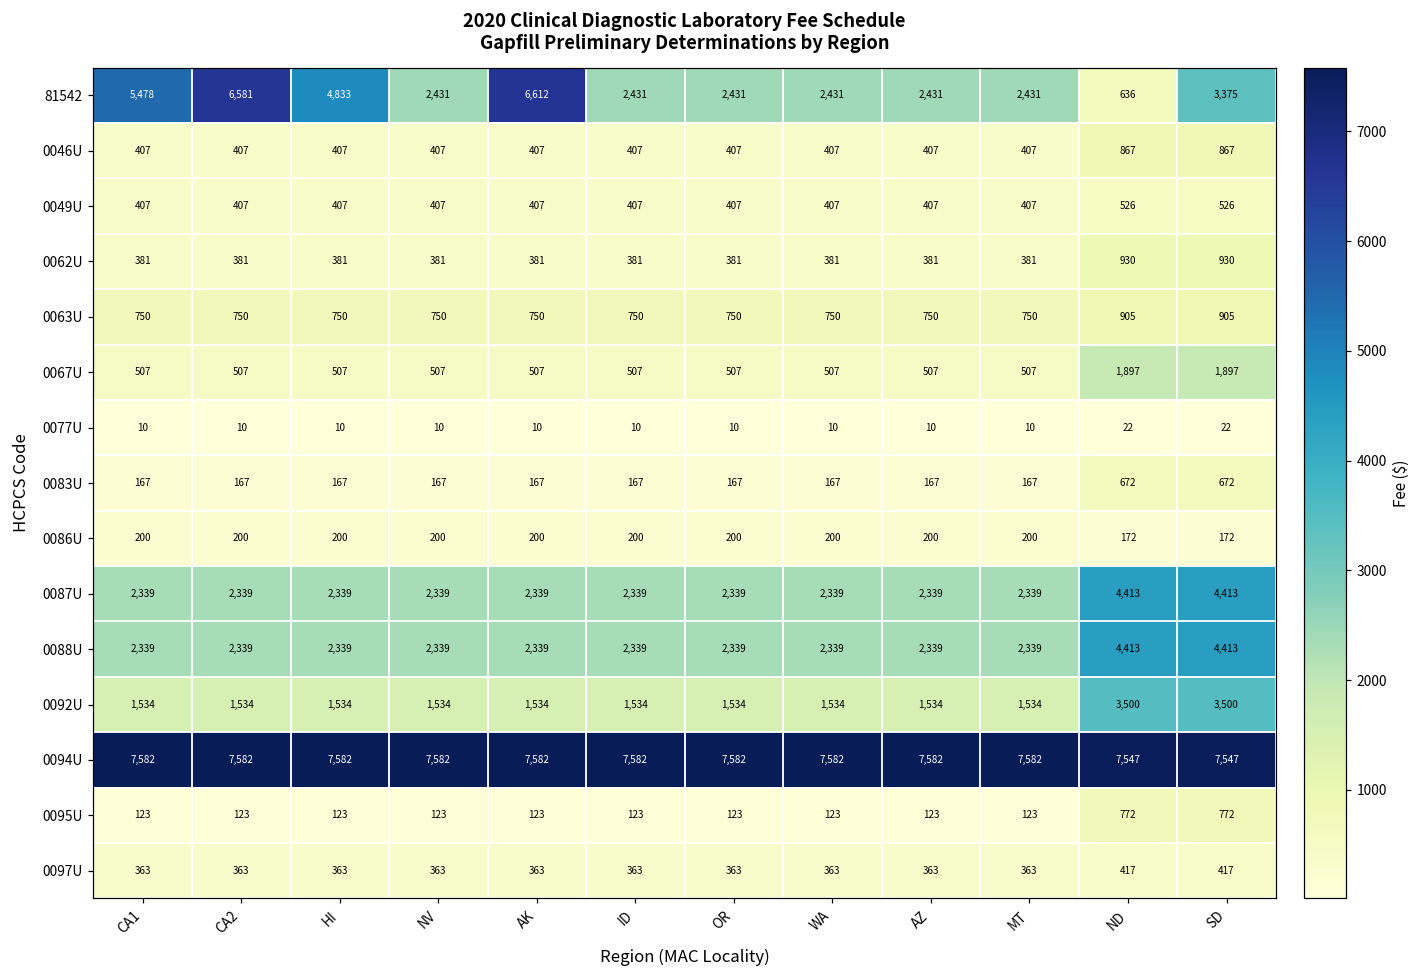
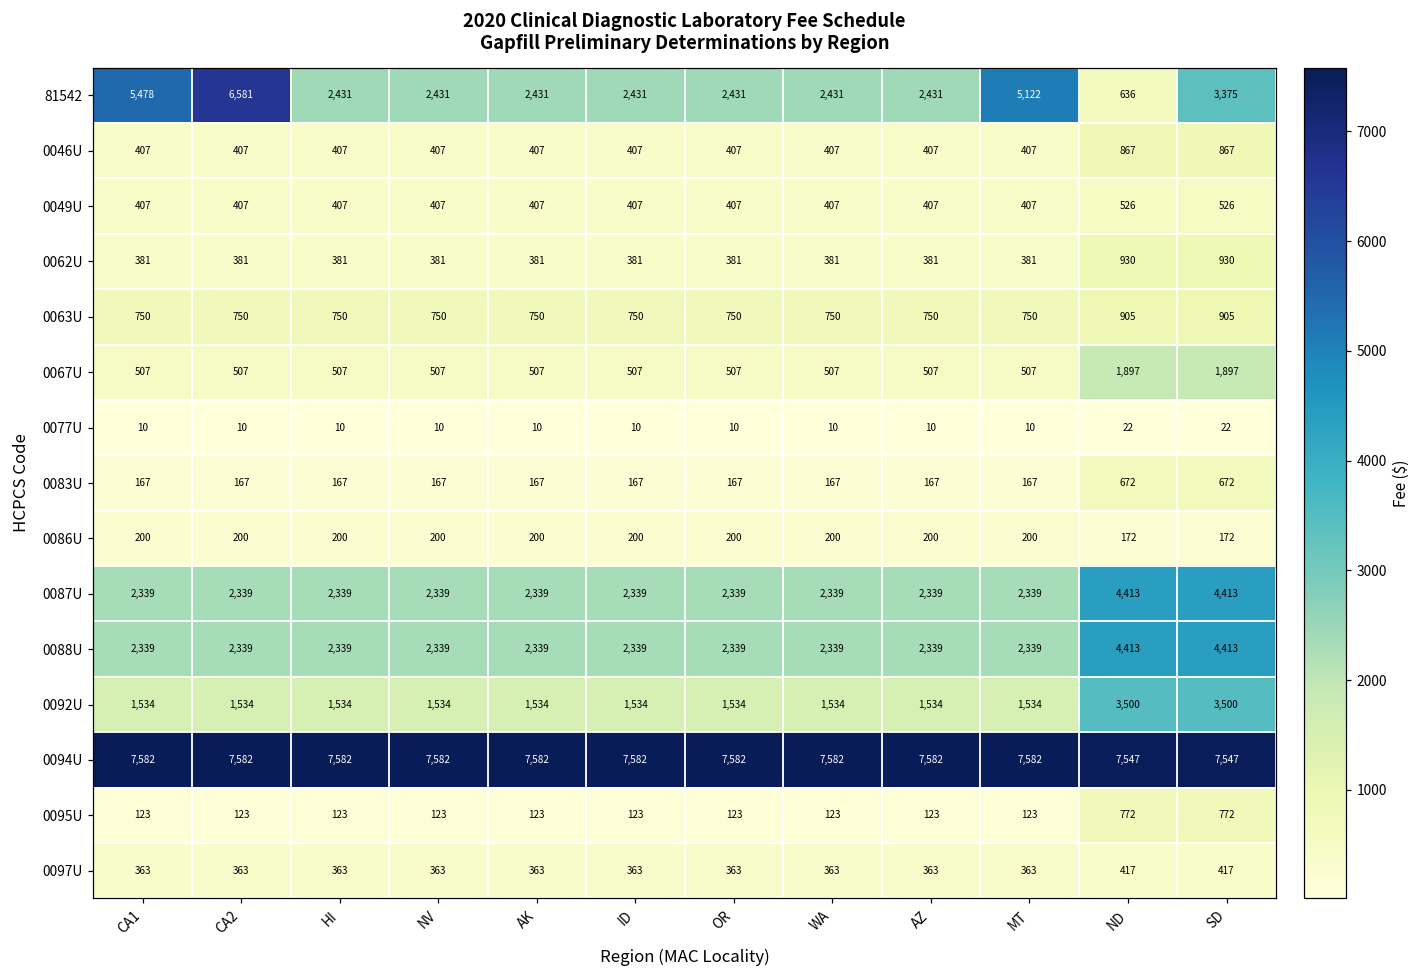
  {
    "81542": {
      "CA1": "5,478",
      "CA2": "6,581",
-     "HI": "4,833",
+     "HI": "2,431",
      "NV": "2,431",
-     "AK": "6,612",
+     "AK": "2,431",
      "ID": "2,431",
      "OR": "2,431",
      "WA": "2,431",
      "AZ": "2,431",
-     "MT": "2,431",
+     "MT": "5,122",
      "ND": "636",
      "SD": "3,375"
    },
    "0046U": {
      "CA1": "407",
      "CA2": "407",
      "HI": "407",
      "NV": "407",
      "AK": "407",
      "ID": "407",
      "OR": "407",
      "WA": "407",
      "AZ": "407",
      "MT": "407",
      "ND": "867",
      "SD": "867"
    },
    "0049U": {
      "CA1": "407",
      "CA2": "407",
      "HI": "407",
      "NV": "407",
      "AK": "407",
      "ID": "407",
      "OR": "407",
      "WA": "407",
      "AZ": "407",
      "MT": "407",
      "ND": "526",
      "SD": "526"
    },
    "0062U": {
      "CA1": "381",
      "CA2": "381",
      "HI": "381",
      "NV": "381",
      "AK": "381",
      "ID": "381",
      "OR": "381",
      "WA": "381",
      "AZ": "381",
      "MT": "381",
      "ND": "930",
      "SD": "930"
    },
    "0063U": {
      "CA1": "750",
      "CA2": "750",
      "HI": "750",
      "NV": "750",
      "AK": "750",
      "ID": "750",
      "OR": "750",
      "WA": "750",
      "AZ": "750",
      "MT": "750",
      "ND": "905",
      "SD": "905"
    },
    "0067U": {
      "CA1": "507",
      "CA2": "507",
      "HI": "507",
      "NV": "507",
      "AK": "507",
      "ID": "507",
      "OR": "507",
      "WA": "507",
      "AZ": "507",
      "MT": "507",
      "ND": "1,897",
      "SD": "1,897"
    },
    "0077U": {
      "CA1": "10",
      "CA2": "10",
      "HI": "10",
      "NV": "10",
      "AK": "10",
      "ID": "10",
      "OR": "10",
      "WA": "10",
      "AZ": "10",
      "MT": "10",
      "ND": "22",
      "SD": "22"
    },
    "0083U": {
      "CA1": "167",
      "CA2": "167",
      "HI": "167",
      "NV": "167",
      "AK": "167",
      "ID": "167",
      "OR": "167",
      "WA": "167",
      "AZ": "167",
      "MT": "167",
      "ND": "672",
      "SD": "672"
    },
    "0086U": {
      "CA1": "200",
      "CA2": "200",
      "HI": "200",
      "NV": "200",
      "AK": "200",
      "ID": "200",
      "OR": "200",
      "WA": "200",
      "AZ": "200",
      "MT": "200",
      "ND": "172",
      "SD": "172"
    },
    "0087U": {
      "CA1": "2,339",
      "CA2": "2,339",
      "HI": "2,339",
      "NV": "2,339",
      "AK": "2,339",
      "ID": "2,339",
      "OR": "2,339",
      "WA": "2,339",
      "AZ": "2,339",
      "MT": "2,339",
      "ND": "4,413",
      "SD": "4,413"
    },
    "0088U": {
      "CA1": "2,339",
      "CA2": "2,339",
      "HI": "2,339",
      "NV": "2,339",
      "AK": "2,339",
      "ID": "2,339",
      "OR": "2,339",
      "WA": "2,339",
      "AZ": "2,339",
      "MT": "2,339",
      "ND": "4,413",
      "SD": "4,413"
    },
    "0092U": {
      "CA1": "1,534",
      "CA2": "1,534",
      "HI": "1,534",
      "NV": "1,534",
      "AK": "1,534",
      "ID": "1,534",
      "OR": "1,534",
      "WA": "1,534",
      "AZ": "1,534",
      "MT": "1,534",
      "ND": "3,500",
      "SD": "3,500"
    },
    "0094U": {
      "CA1": "7,582",
      "CA2": "7,582",
      "HI": "7,582",
      "NV": "7,582",
      "AK": "7,582",
      "ID": "7,582",
      "OR": "7,582",
      "WA": "7,582",
      "AZ": "7,582",
      "MT": "7,582",
      "ND": "7,547",
      "SD": "7,547"
    },
    "0095U": {
      "CA1": "123",
      "CA2": "123",
      "HI": "123",
      "NV": "123",
      "AK": "123",
      "ID": "123",
      "OR": "123",
      "WA": "123",
      "AZ": "123",
      "MT": "123",
      "ND": "772",
      "SD": "772"
    },
    "0097U": {
      "CA1": "363",
      "CA2": "363",
      "HI": "363",
      "NV": "363",
      "AK": "363",
      "ID": "363",
      "OR": "363",
      "WA": "363",
      "AZ": "363",
      "MT": "363",
      "ND": "417",
      "SD": "417"
    }
  }
